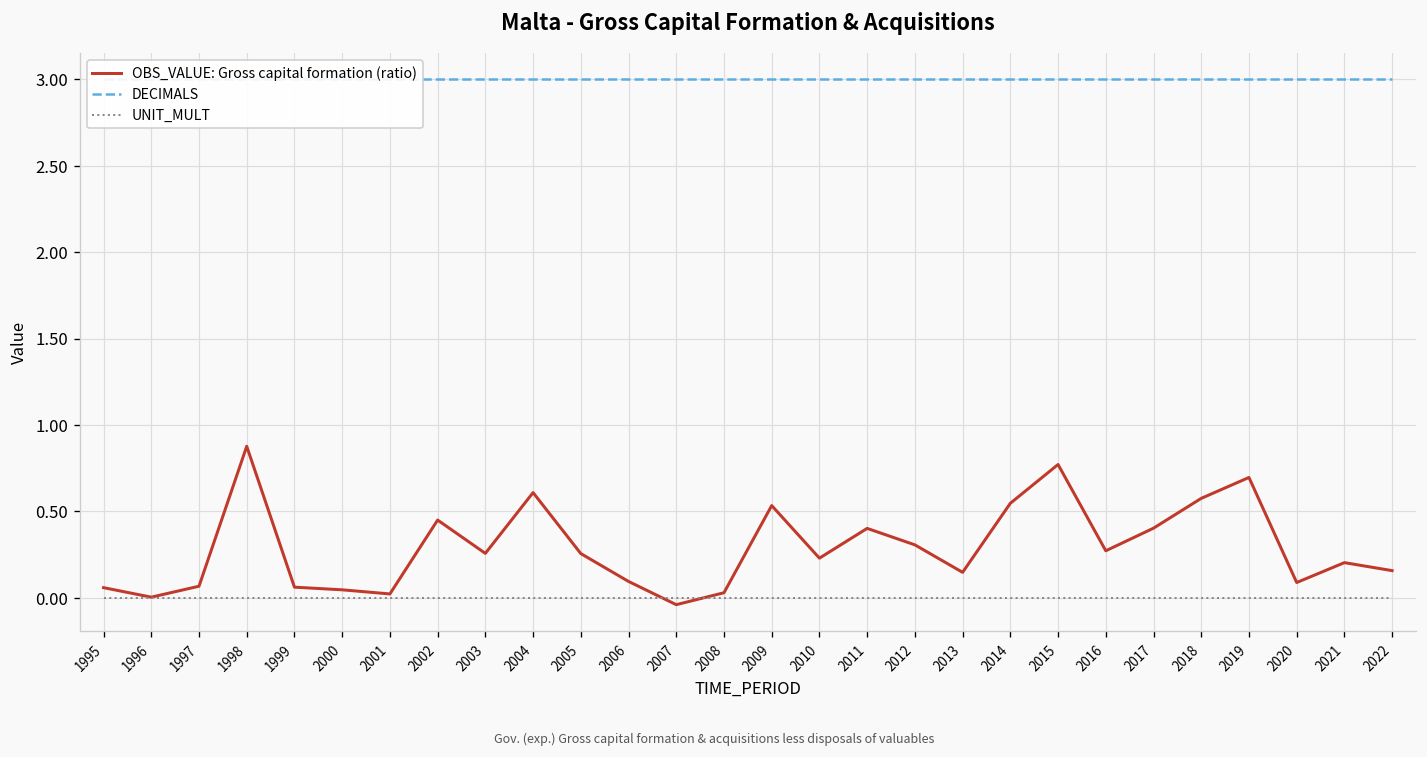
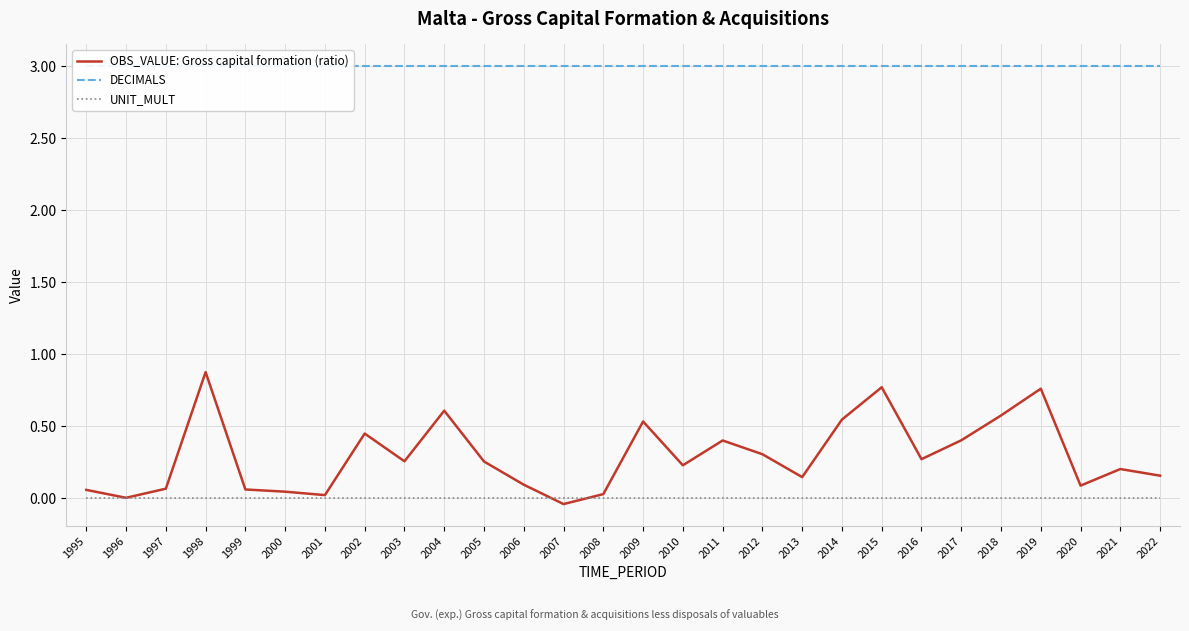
  {
    "OBS_VALUE: Gross capital formation (ratio)": {
      "1995": 0.06,
      "1997": 0.07,
      "1998": 0.88,
      "1999": 0.06,
      "2000": 0.05,
      "2001": 0.02,
      "2002": 0.45,
      "2003": 0.26,
      "2004": 0.61,
      "2005": 0.26,
      "2006": 0.09,
      "2007": -0.04,
      "2008": 0.03,
      "2009": 0.53,
      "2010": 0.23,
      "2011": 0.40,
      "2012": 0.31,
      "2013": 0.15,
      "2014": 0.55,
      "2015": 0.77,
      "2016": 0.27,
      "2017": 0.40,
      "2018": 0.58,
-     "2019": 0.70,
+     "2019": 0.76,
      "2020": 0.09,
      "2021": 0.20,
      "2022": 0.16
    },
    "DECIMALS": {
      "2002": 3.00,
      "2003": 3.00,
      "2004": 3.00,
      "2005": 3.00,
      "2006": 3.00,
      "2007": 3.00,
      "2008": 3.00,
      "2009": 3.00,
      "2010": 3.00,
      "2011": 3.00,
      "2012": 3.00,
      "2013": 3.00,
      "2014": 3.00,
      "2015": 3.00,
      "2016": 3.00,
      "2017": 3.00,
      "2018": 3.00,
      "2019": 3.00,
      "2020": 3.00,
      "2021": 3.00,
      "2022": 3.00
    },
    "UNIT_MULT": {
      "1995": 0.00,
      "1997": 0.00,
      "1998": 0.00,
      "1999": 0.00,
      "2000": 0.00,
      "2001": 0.00,
      "2002": 0.00,
      "2003": 0.00,
      "2004": 0.00,
      "2005": 0.00,
      "2006": 0.00,
      "2007": 0.00,
      "2008": 0.00,
      "2009": 0.00,
      "2010": 0.00,
      "2011": 0.00,
      "2012": 0.00,
      "2013": 0.00,
      "2014": 0.00,
      "2015": 0.00,
      "2016": 0.00,
      "2017": 0.00,
      "2018": 0.00,
      "2019": 0.00,
      "2020": 0.00,
      "2021": 0.00,
      "2022": 0.00
    }
  }
